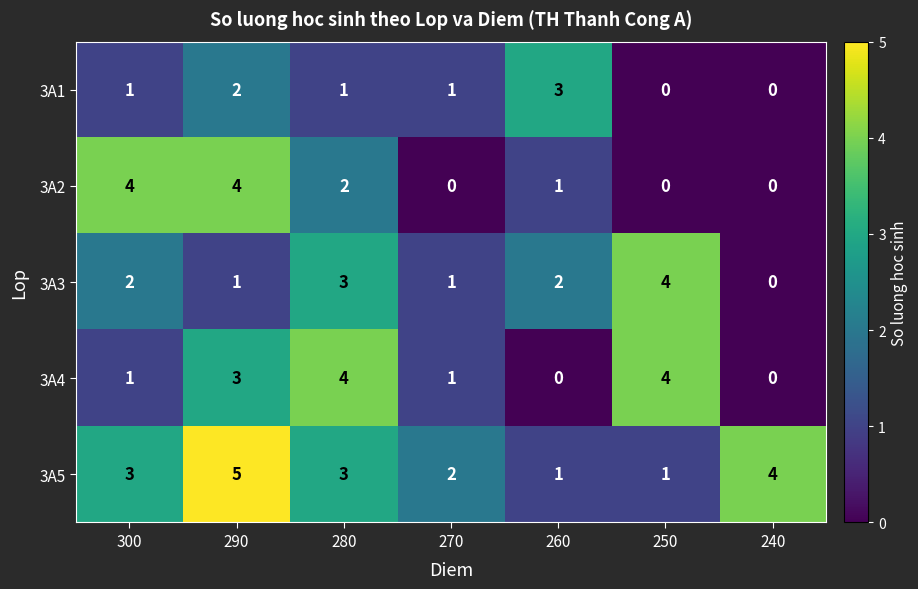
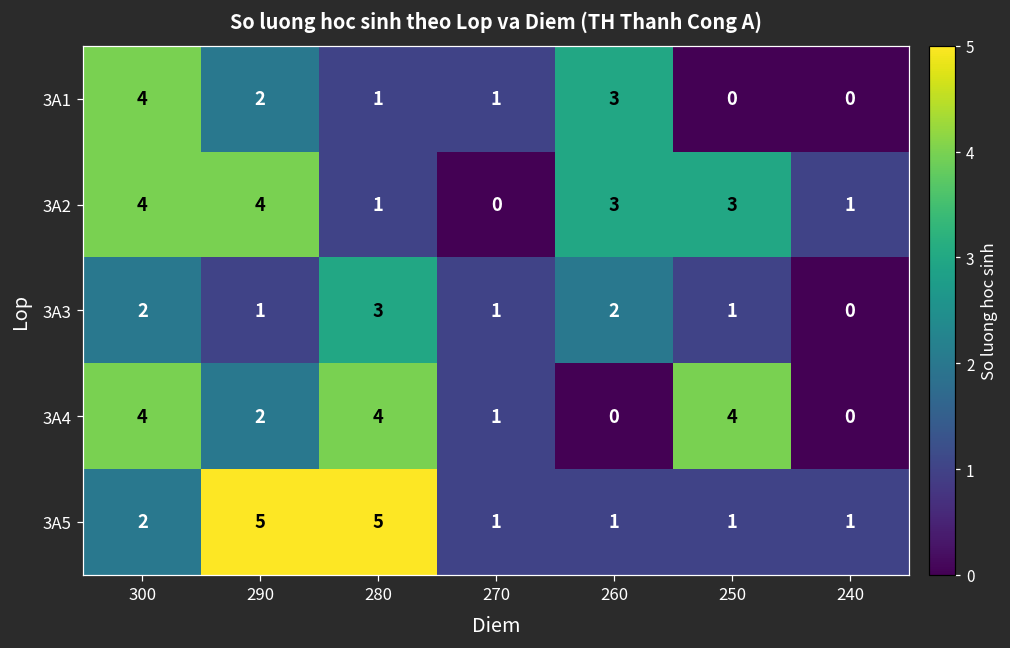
  {
    "3A1": {
-     "300": 1,
+     "300": 4,
      "290": 2,
      "280": 1,
      "270": 1,
      "260": 3,
      "250": 0,
      "240": 0
    },
    "3A2": {
      "300": 4,
      "290": 4,
-     "280": 2,
+     "280": 1,
      "270": 0,
-     "260": 1,
-     "250": 0,
-     "240": 0
+     "260": 3,
+     "250": 3,
+     "240": 1
    },
    "3A3": {
      "300": 2,
      "290": 1,
      "280": 3,
      "270": 1,
      "260": 2,
-     "250": 4,
+     "250": 1,
      "240": 0
    },
    "3A4": {
-     "300": 1,
-     "290": 3,
+     "300": 4,
+     "290": 2,
      "280": 4,
      "270": 1,
      "260": 0,
      "250": 4,
      "240": 0
    },
    "3A5": {
-     "300": 3,
+     "300": 2,
      "290": 5,
-     "280": 3,
-     "270": 2,
+     "280": 5,
+     "270": 1,
      "260": 1,
      "250": 1,
-     "240": 4
+     "240": 1
    }
  }
